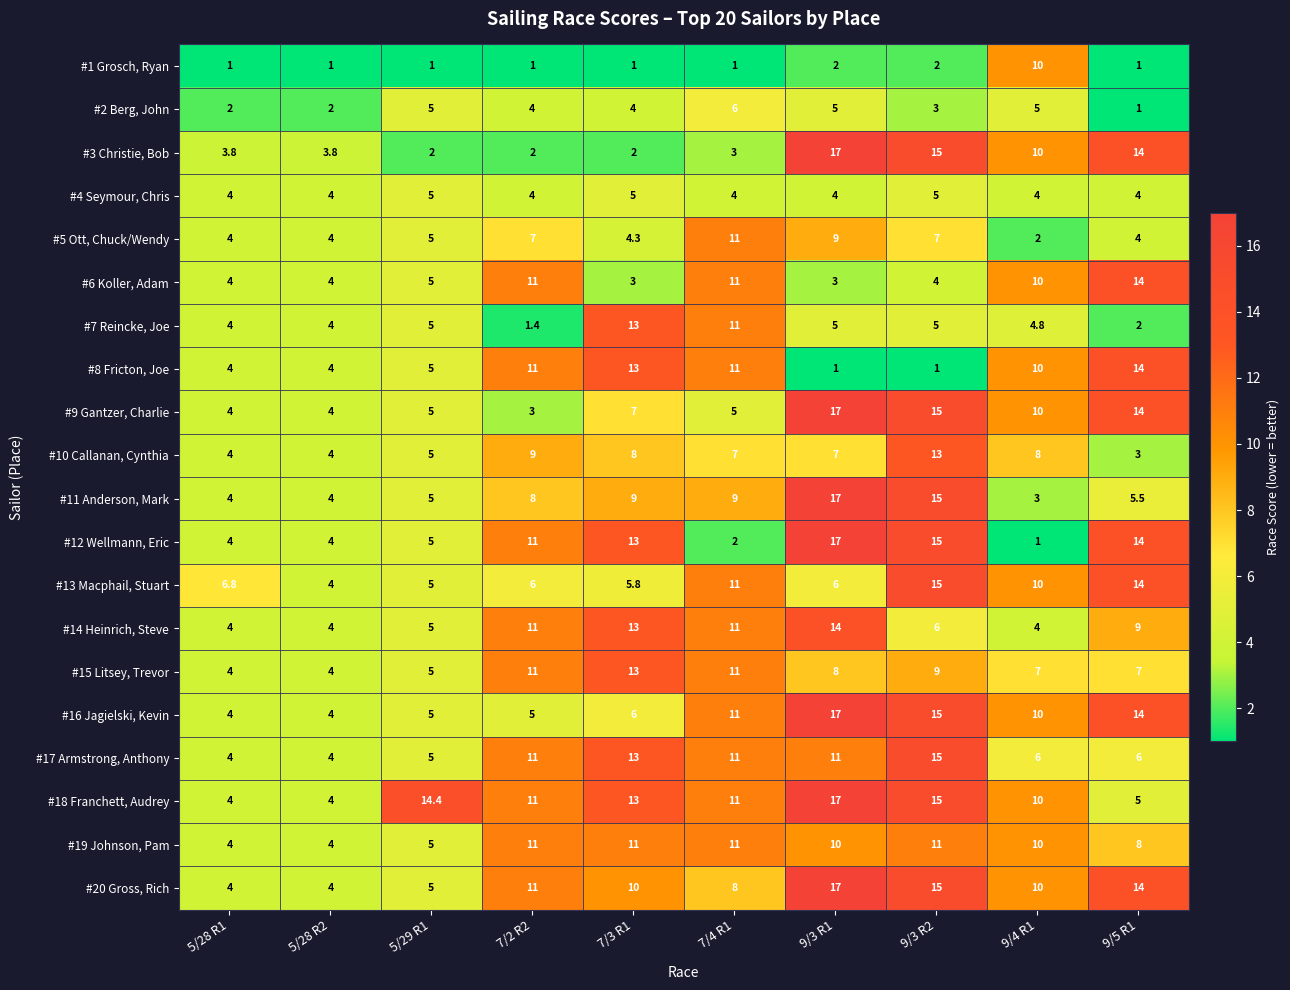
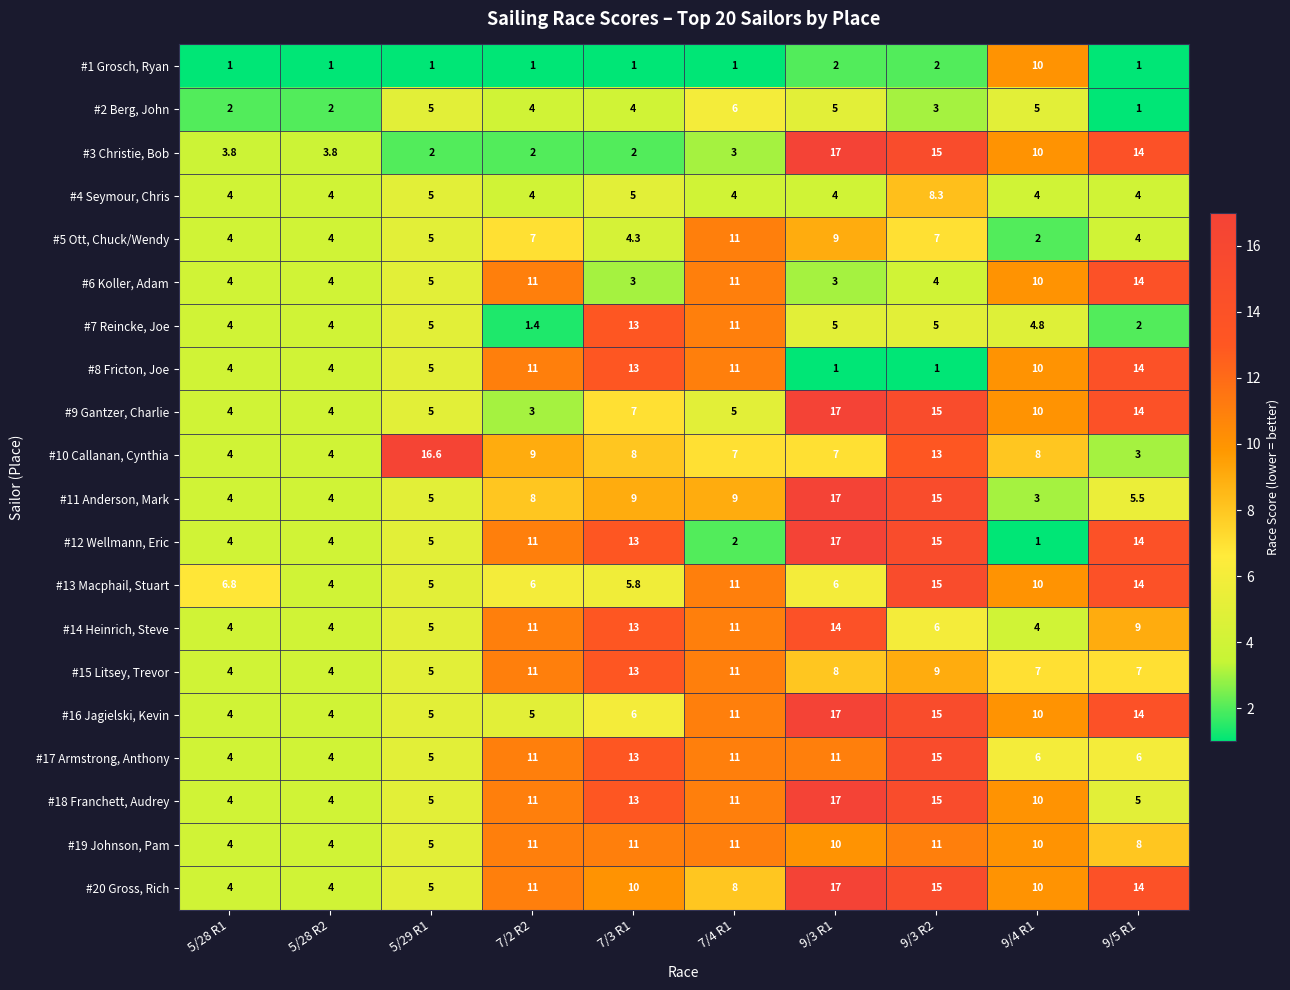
  {
    "#1 Grosch, Ryan": {
      "5/28 R1": 1,
      "5/28 R2": 1,
      "5/29 R1": 1,
      "7/2 R2": 1,
      "7/3 R1": 1,
      "7/4 R1": 1,
      "9/3 R1": 2,
      "9/3 R2": 2,
      "9/4 R1": 10,
      "9/5 R1": 1
    },
    "#2 Berg, John": {
      "5/28 R1": 2,
      "5/28 R2": 2,
      "5/29 R1": 5,
      "7/2 R2": 4,
      "7/3 R1": 4,
      "7/4 R1": 6,
      "9/3 R1": 5,
      "9/3 R2": 3,
      "9/4 R1": 5,
      "9/5 R1": 1
    },
    "#3 Christie, Bob": {
      "5/28 R1": 3.8,
      "5/28 R2": 3.8,
      "5/29 R1": 2,
      "7/2 R2": 2,
      "7/3 R1": 2,
      "7/4 R1": 3,
      "9/3 R1": 17,
      "9/3 R2": 15,
      "9/4 R1": 10,
      "9/5 R1": 14
    },
    "#4 Seymour, Chris": {
      "5/28 R1": 4,
      "5/28 R2": 4,
      "5/29 R1": 5,
      "7/2 R2": 4,
      "7/3 R1": 5,
      "7/4 R1": 4,
      "9/3 R1": 4,
-     "9/3 R2": 5,
+     "9/3 R2": 8.3,
      "9/4 R1": 4,
      "9/5 R1": 4
    },
    "#5 Ott, Chuck/Wendy": {
      "5/28 R1": 4,
      "5/28 R2": 4,
      "5/29 R1": 5,
      "7/2 R2": 7,
      "7/3 R1": 4.3,
      "7/4 R1": 11,
      "9/3 R1": 9,
      "9/3 R2": 7,
      "9/4 R1": 2,
      "9/5 R1": 4
    },
    "#6 Koller, Adam": {
      "5/28 R1": 4,
      "5/28 R2": 4,
      "5/29 R1": 5,
      "7/2 R2": 11,
      "7/3 R1": 3,
      "7/4 R1": 11,
      "9/3 R1": 3,
      "9/3 R2": 4,
      "9/4 R1": 10,
      "9/5 R1": 14
    },
    "#7 Reincke, Joe": {
      "5/28 R1": 4,
      "5/28 R2": 4,
      "5/29 R1": 5,
      "7/2 R2": 1.4,
      "7/3 R1": 13,
      "7/4 R1": 11,
      "9/3 R1": 5,
      "9/3 R2": 5,
      "9/4 R1": 4.8,
      "9/5 R1": 2
    },
    "#8 Fricton, Joe": {
      "5/28 R1": 4,
      "5/28 R2": 4,
      "5/29 R1": 5,
      "7/2 R2": 11,
      "7/3 R1": 13,
      "7/4 R1": 11,
      "9/3 R1": 1,
      "9/3 R2": 1,
      "9/4 R1": 10,
      "9/5 R1": 14
    },
    "#9 Gantzer, Charlie": {
      "5/28 R1": 4,
      "5/28 R2": 4,
      "5/29 R1": 5,
      "7/2 R2": 3,
      "7/3 R1": 7,
      "7/4 R1": 5,
      "9/3 R1": 17,
      "9/3 R2": 15,
      "9/4 R1": 10,
      "9/5 R1": 14
    },
    "#10 Callanan, Cynthia": {
      "5/28 R1": 4,
      "5/28 R2": 4,
-     "5/29 R1": 5,
+     "5/29 R1": 16.6,
      "7/2 R2": 9,
      "7/3 R1": 8,
      "7/4 R1": 7,
      "9/3 R1": 7,
      "9/3 R2": 13,
      "9/4 R1": 8,
      "9/5 R1": 3
    },
    "#11 Anderson, Mark": {
      "5/28 R1": 4,
      "5/28 R2": 4,
      "5/29 R1": 5,
      "7/2 R2": 8,
      "7/3 R1": 9,
      "7/4 R1": 9,
      "9/3 R1": 17,
      "9/3 R2": 15,
      "9/4 R1": 3,
      "9/5 R1": 5.5
    },
    "#12 Wellmann, Eric": {
      "5/28 R1": 4,
      "5/28 R2": 4,
      "5/29 R1": 5,
      "7/2 R2": 11,
      "7/3 R1": 13,
      "7/4 R1": 2,
      "9/3 R1": 17,
      "9/3 R2": 15,
      "9/4 R1": 1,
      "9/5 R1": 14
    },
    "#13 Macphail, Stuart": {
      "5/28 R1": 6.8,
      "5/28 R2": 4,
      "5/29 R1": 5,
      "7/2 R2": 6,
      "7/3 R1": 5.8,
      "7/4 R1": 11,
      "9/3 R1": 6,
      "9/3 R2": 15,
      "9/4 R1": 10,
      "9/5 R1": 14
    },
    "#14 Heinrich, Steve": {
      "5/28 R1": 4,
      "5/28 R2": 4,
      "5/29 R1": 5,
      "7/2 R2": 11,
      "7/3 R1": 13,
      "7/4 R1": 11,
      "9/3 R1": 14,
      "9/3 R2": 6,
      "9/4 R1": 4,
      "9/5 R1": 9
    },
    "#15 Litsey, Trevor": {
      "5/28 R1": 4,
      "5/28 R2": 4,
      "5/29 R1": 5,
      "7/2 R2": 11,
      "7/3 R1": 13,
      "7/4 R1": 11,
      "9/3 R1": 8,
      "9/3 R2": 9,
      "9/4 R1": 7,
      "9/5 R1": 7
    },
    "#16 Jagielski, Kevin": {
      "5/28 R1": 4,
      "5/28 R2": 4,
      "5/29 R1": 5,
      "7/2 R2": 5,
      "7/3 R1": 6,
      "7/4 R1": 11,
      "9/3 R1": 17,
      "9/3 R2": 15,
      "9/4 R1": 10,
      "9/5 R1": 14
    },
    "#17 Armstrong, Anthony": {
      "5/28 R1": 4,
      "5/28 R2": 4,
      "5/29 R1": 5,
      "7/2 R2": 11,
      "7/3 R1": 13,
      "7/4 R1": 11,
      "9/3 R1": 11,
      "9/3 R2": 15,
      "9/4 R1": 6,
      "9/5 R1": 6
    },
    "#18 Franchett, Audrey": {
      "5/28 R1": 4,
      "5/28 R2": 4,
-     "5/29 R1": 14.4,
+     "5/29 R1": 5,
      "7/2 R2": 11,
      "7/3 R1": 13,
      "7/4 R1": 11,
      "9/3 R1": 17,
      "9/3 R2": 15,
      "9/4 R1": 10,
      "9/5 R1": 5
    },
    "#19 Johnson, Pam": {
      "5/28 R1": 4,
      "5/28 R2": 4,
      "5/29 R1": 5,
      "7/2 R2": 11,
      "7/3 R1": 11,
      "7/4 R1": 11,
      "9/3 R1": 10,
      "9/3 R2": 11,
      "9/4 R1": 10,
      "9/5 R1": 8
    },
    "#20 Gross, Rich": {
      "5/28 R1": 4,
      "5/28 R2": 4,
      "5/29 R1": 5,
      "7/2 R2": 11,
      "7/3 R1": 10,
      "7/4 R1": 8,
      "9/3 R1": 17,
      "9/3 R2": 15,
      "9/4 R1": 10,
      "9/5 R1": 14
    }
  }
